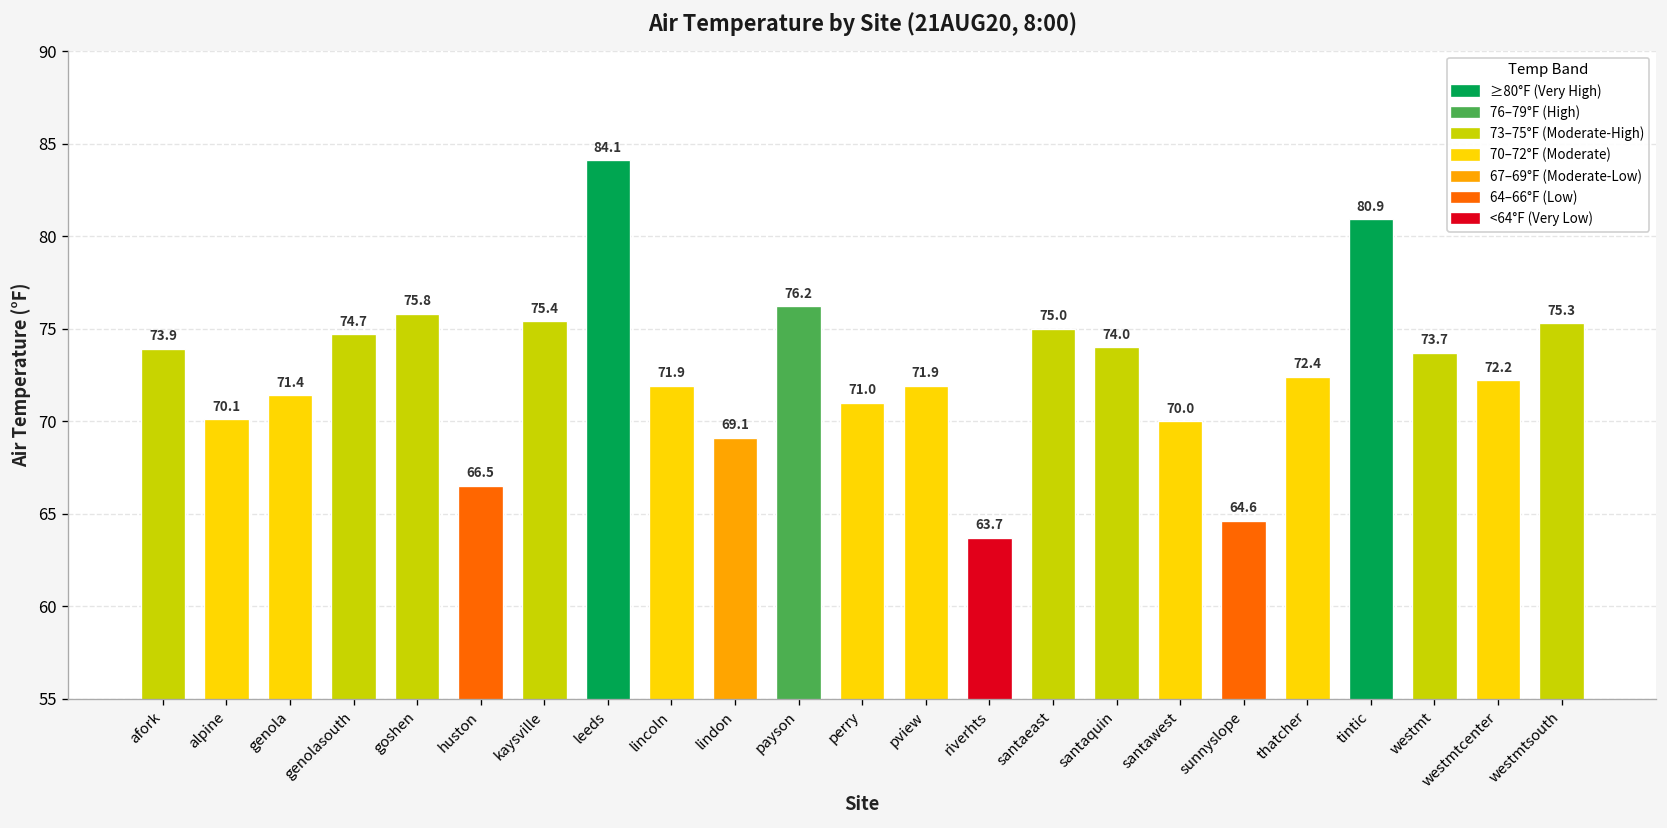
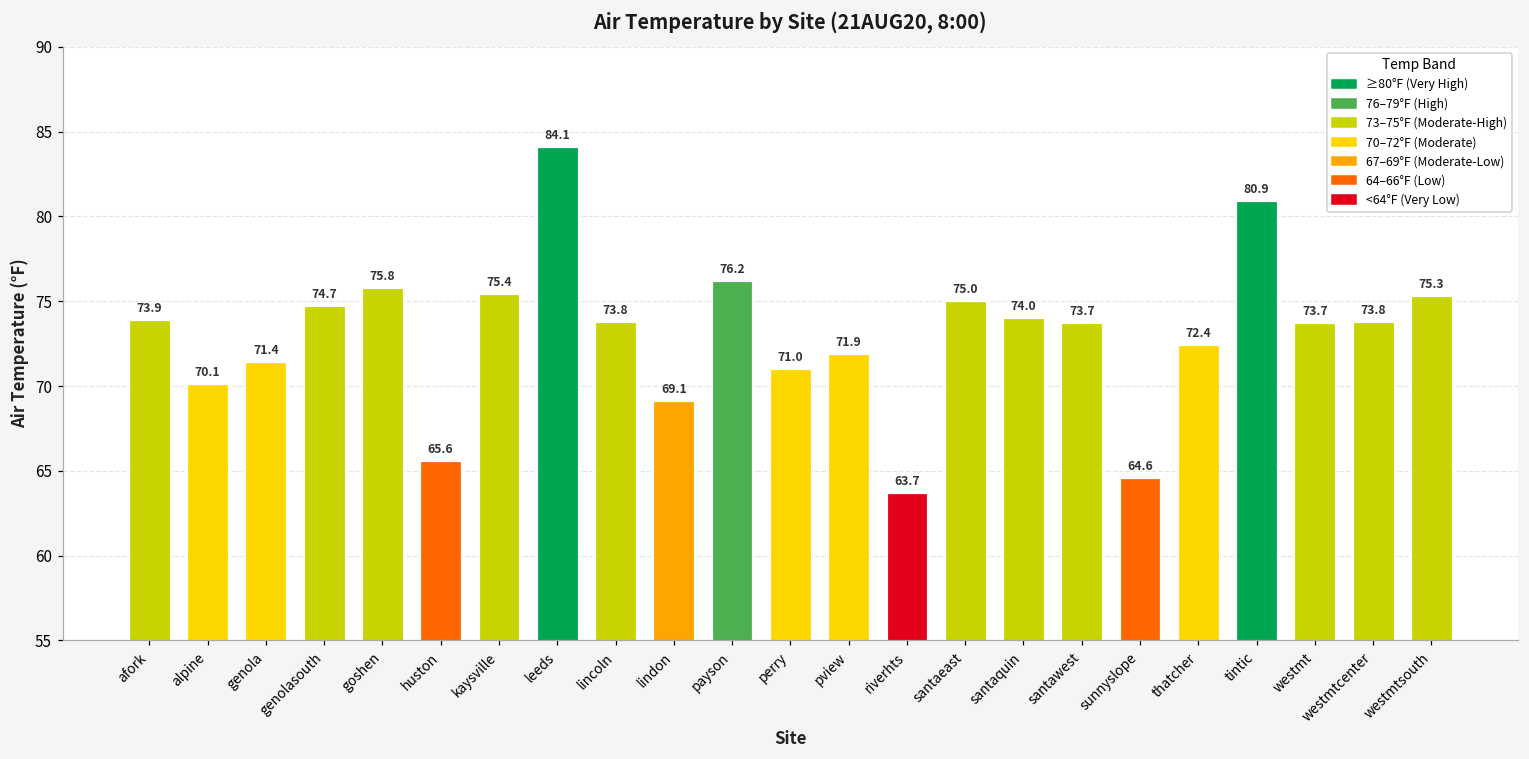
  {
    "afork": 73.9,
    "alpine": 70.1,
    "genola": 71.4,
    "genolasouth": 74.7,
    "goshen": 75.8,
-   "huston": 66.5,
+   "huston": 65.6,
    "kaysville": 75.4,
    "leeds": 84.1,
-   "lincoln": 71.9,
+   "lincoln": 73.8,
    "lindon": 69.1,
    "payson": 76.2,
    "perry": 71.0,
    "pview": 71.9,
    "riverhts": 63.7,
    "santaeast": 75.0,
    "santaquin": 74.0,
-   "santawest": 70.0,
+   "santawest": 73.7,
    "sunnyslope": 64.6,
    "thatcher": 72.4,
    "tintic": 80.9,
    "westmt": 73.7,
-   "westmtcenter": 72.2,
+   "westmtcenter": 73.8,
    "westmtsouth": 75.3
  }
